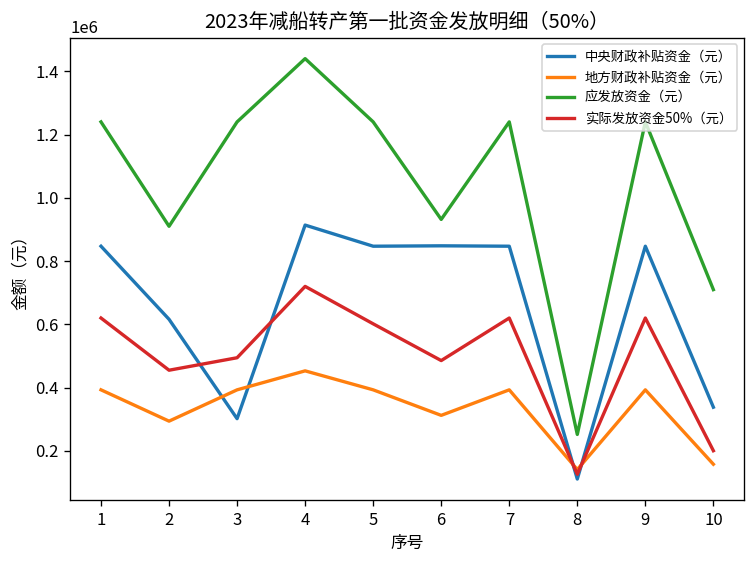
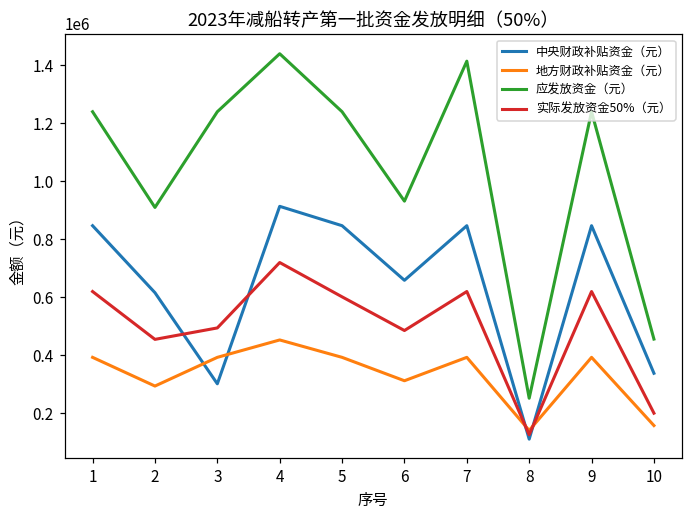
  {
    "中央财政补贴资金（元）": {
      "1": 850000,
      "2": 620000,
      "3": 300000,
      "4": 910000,
      "5": 850000,
-     "6": 850000,
+     "6": 660000,
      "7": 850000,
      "8": 110000,
      "9": 850000,
      "10": 340000
    },
    "地方财政补贴资金（元）": {
      "1": 390000,
      "2": 290000,
      "3": 390000,
      "4": 450000,
      "5": 390000,
      "6": 310000,
      "7": 390000,
      "8": 140000,
      "9": 390000,
      "10": 160000
    },
    "应发放资金（元）": {
      "1": 1240000,
      "2": 910000,
      "3": 1240000,
      "4": 1440000,
      "5": 1240000,
      "6": 930000,
-     "7": 1240000,
+     "7": 1410000,
      "8": 250000,
-     "10": 710000
+     "10": 460000
    },
    "实际发放资金50%（元）": {
      "1": 620000,
      "2": 460000,
      "3": 490000,
      "4": 720000,
      "5": 600000,
      "6": 490000,
      "7": 620000,
      "8": 130000,
      "9": 620000,
      "10": 200000
    }
  }
